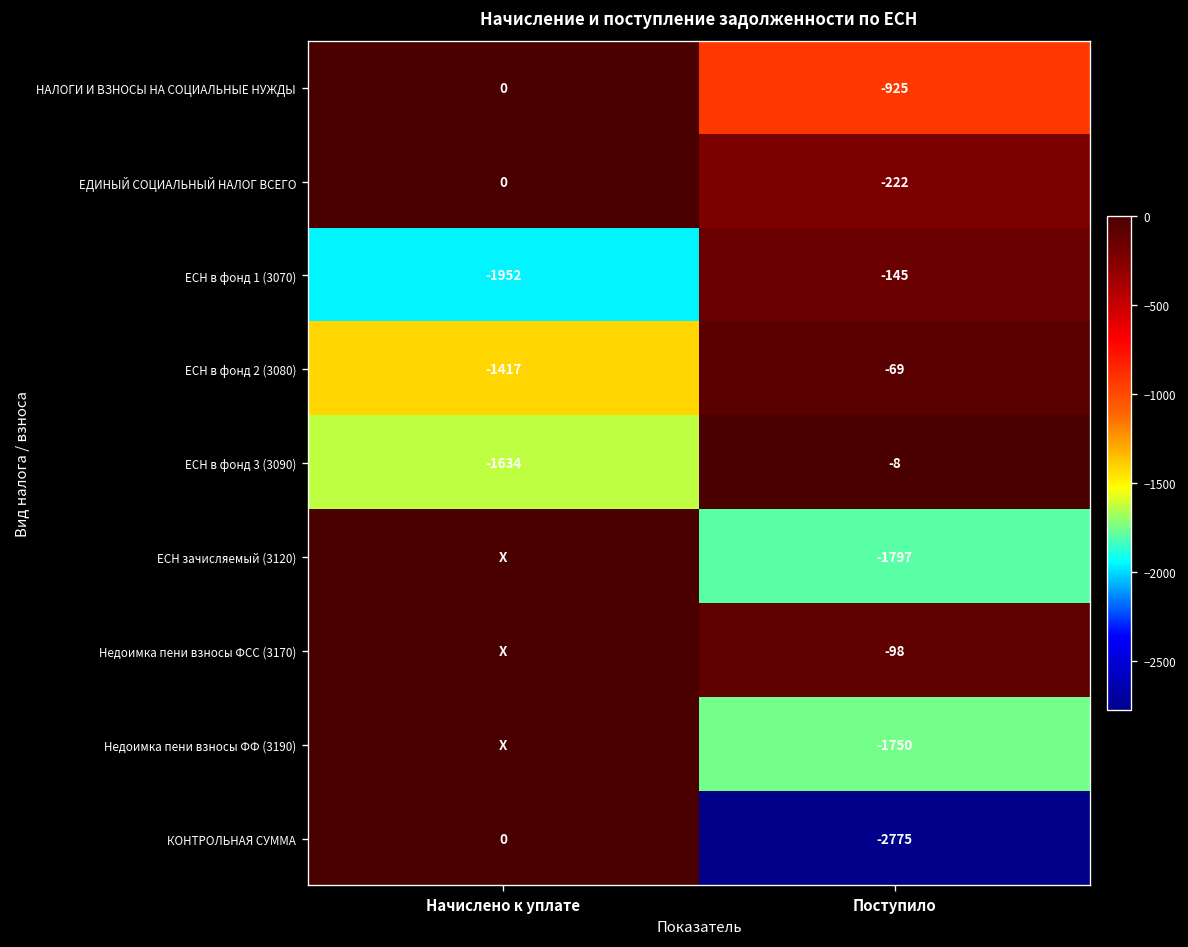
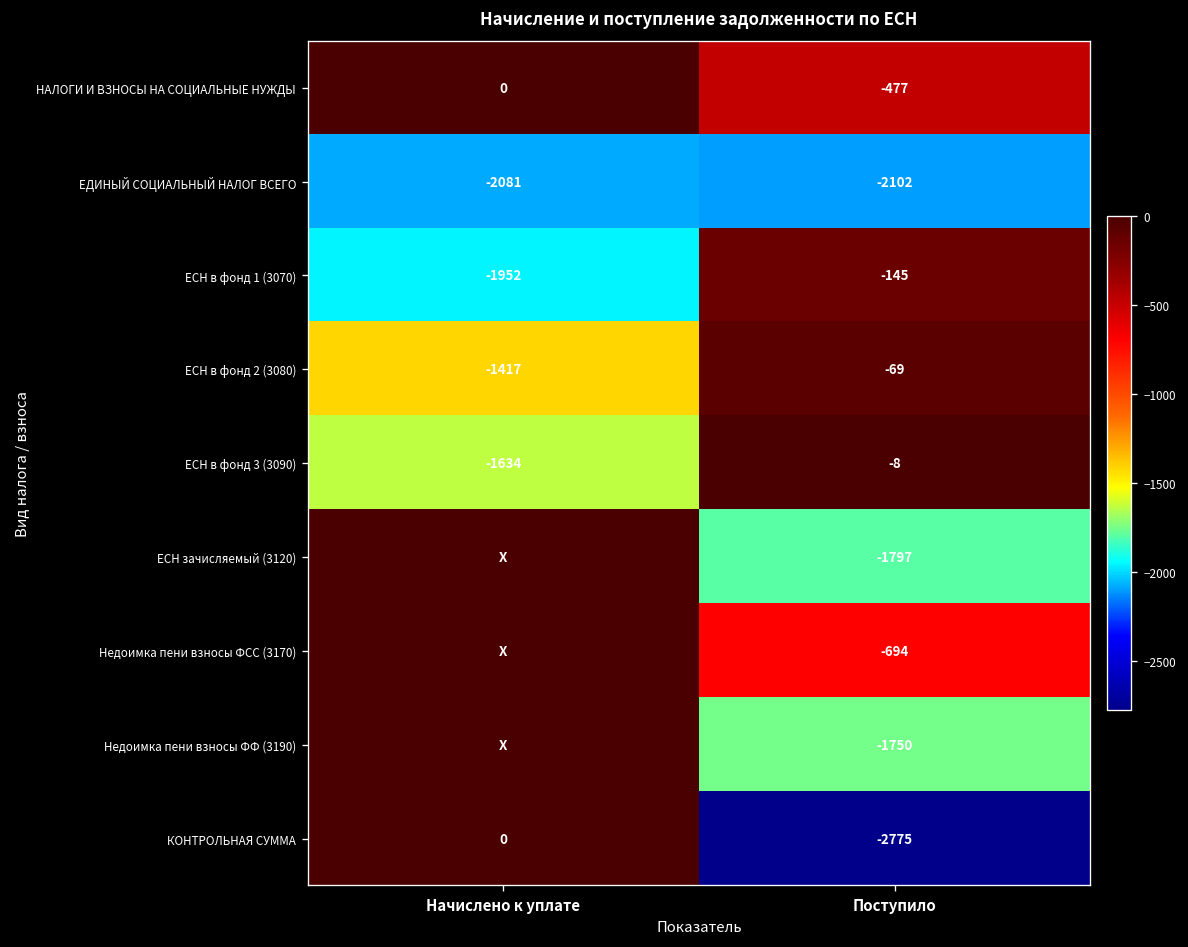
  {
    "НАЛОГИ И ВЗНОСЫ НА СОЦИАЛЬНЫЕ НУЖДЫ": {
      "Начислено к уплате": 0,
-     "Поступило": -925
+     "Поступило": -477
    },
    "ЕДИНЫЙ СОЦИАЛЬНЫЙ НАЛОГ ВСЕГО": {
-     "Начислено к уплате": 0,
-     "Поступило": -222
+     "Начислено к уплате": -2081,
+     "Поступило": -2102
    },
    "ЕСН в фонд 1 (3070)": {
      "Начислено к уплате": -1952,
      "Поступило": -145
    },
    "ЕСН в фонд 2 (3080)": {
      "Начислено к уплате": -1417,
      "Поступило": -69
    },
    "ЕСН в фонд 3 (3090)": {
      "Начислено к уплате": -1634,
      "Поступило": -8
    },
    "ЕСН зачисляемый (3120)": {
      "Поступило": -1797
    },
    "Недоимка пени взносы ФСС (3170)": {
-     "Поступило": -98
+     "Поступило": -694
    },
    "Недоимка пени взносы ФФ (3190)": {
      "Поступило": -1750
    },
    "КОНТРОЛЬНАЯ СУММА": {
      "Начислено к уплате": 0,
      "Поступило": -2775
    }
  }
